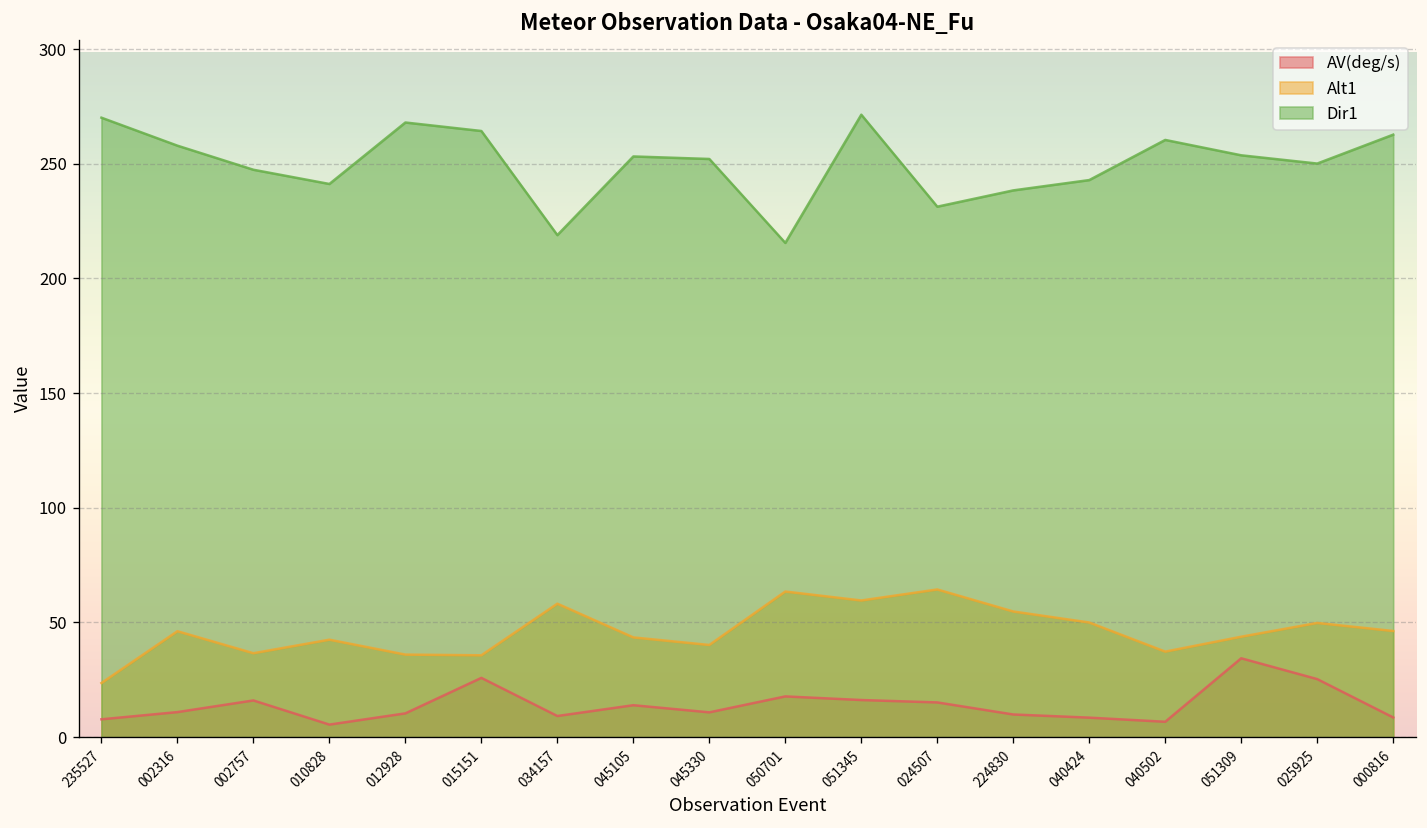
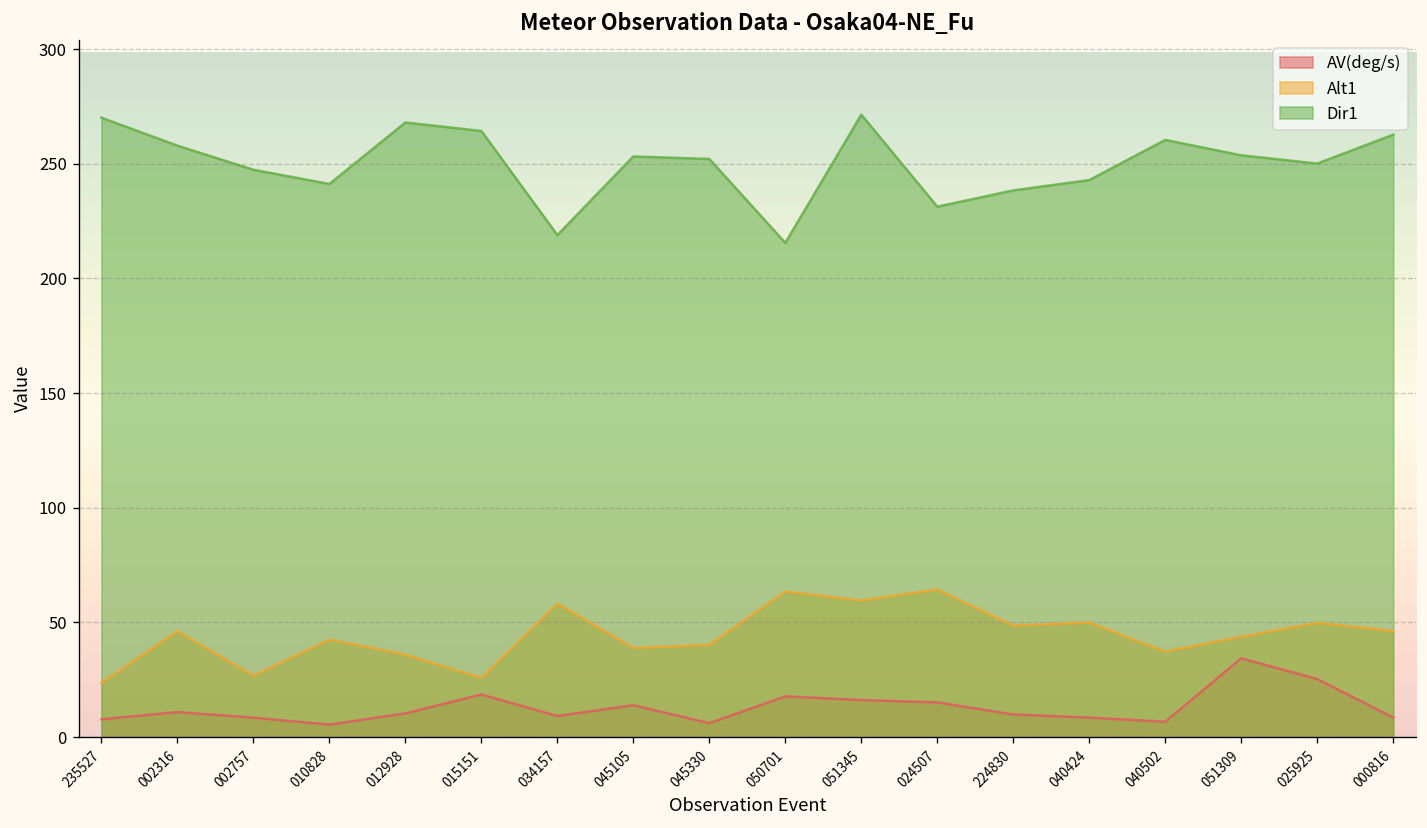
  {
    "AV(deg/s)": {
      "235527": 8,
      "002316": 11,
-     "002757": 16,
+     "002757": 9,
      "010828": 5,
      "012928": 10,
-     "015151": 26,
+     "015151": 19,
      "034157": 9,
      "045105": 14,
-     "045330": 11,
+     "045330": 6,
      "050701": 18,
      "051345": 16,
      "024507": 15,
      "224830": 10,
      "040424": 9,
      "040502": 7,
      "051309": 34,
      "025925": 25,
      "000816": 9
    },
    "Alt1": {
      "235527": 24,
      "002316": 46,
-     "002757": 37,
+     "002757": 27,
      "010828": 43,
      "012928": 36,
-     "015151": 36,
+     "015151": 26,
      "034157": 58,
-     "045105": 44,
+     "045105": 39,
      "045330": 40,
      "050701": 64,
      "051345": 60,
      "024507": 64,
-     "224830": 55,
+     "224830": 49,
      "040424": 50,
      "040502": 37,
      "051309": 44,
      "025925": 50,
      "000816": 46
    },
    "Dir1": {
      "235527": 270,
      "002316": 258,
      "002757": 247,
      "010828": 241,
      "012928": 268,
      "015151": 264,
      "034157": 219,
      "045105": 253,
      "045330": 252,
      "050701": 216,
      "051345": 271,
      "024507": 231,
      "224830": 238,
      "040424": 243,
      "040502": 260,
      "051309": 254,
      "025925": 250,
      "000816": 263
    }
  }
